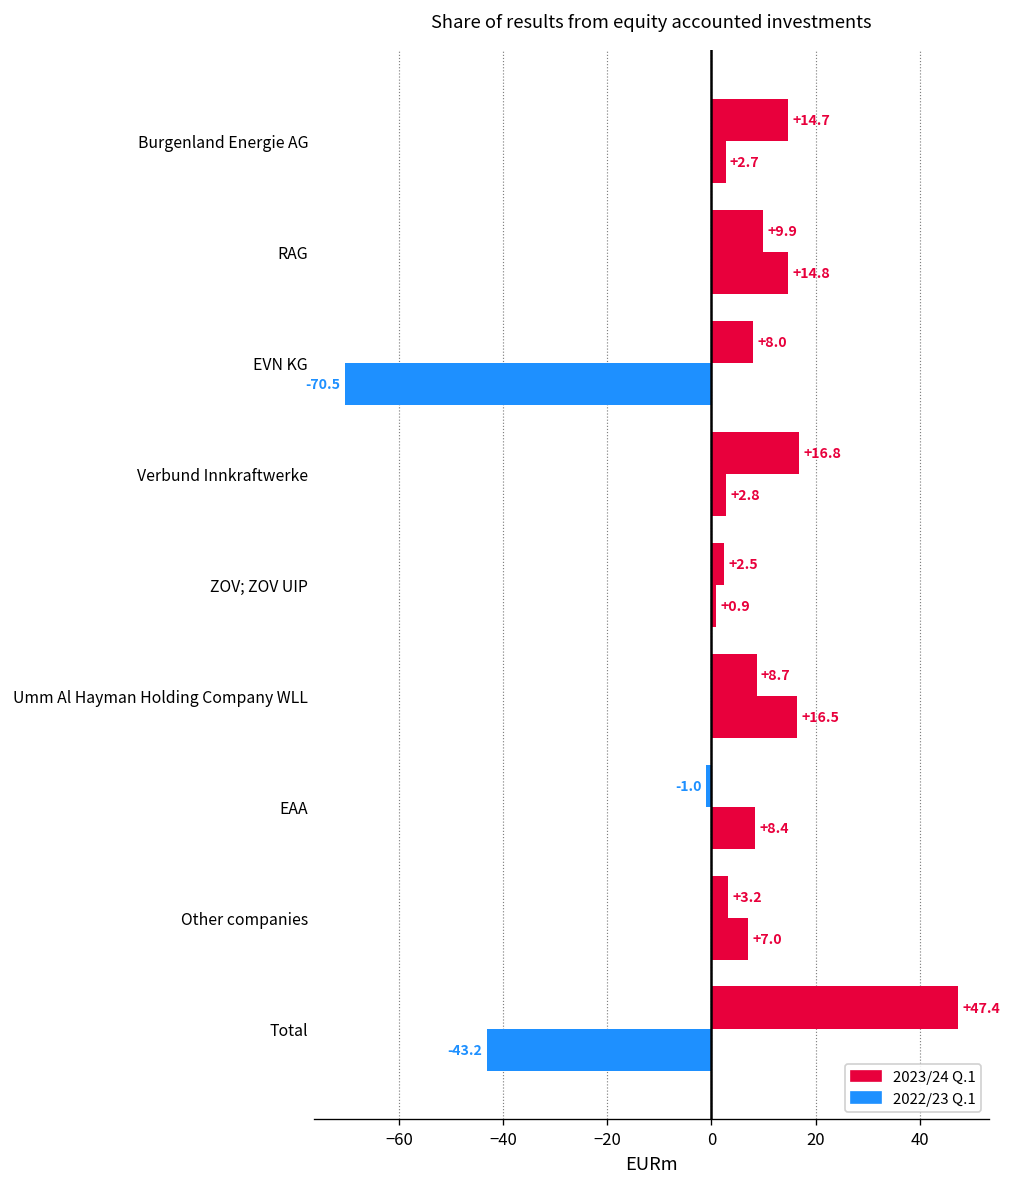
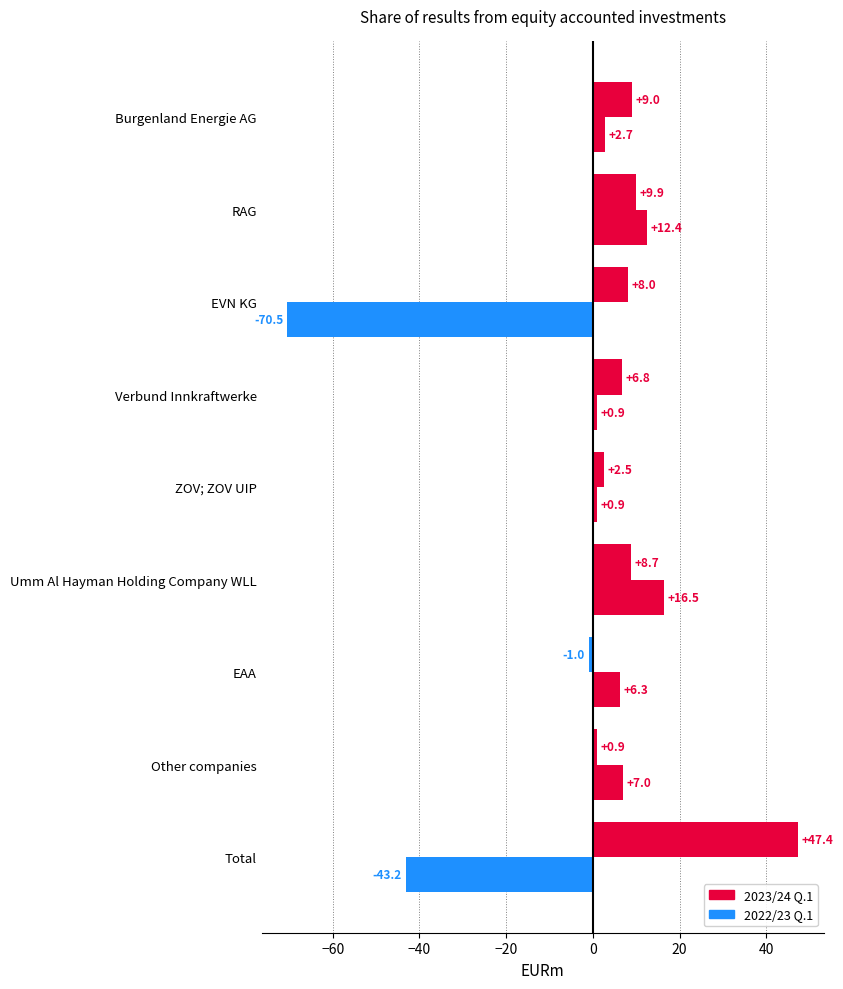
  {
    "2023/24 Q.1": {
-     "Burgenland Energie AG": "+14.7",
+     "Burgenland Energie AG": "+9.0",
      "RAG": "+9.9",
      "EVN KG": "+8.0",
-     "Verbund Innkraftwerke": "+16.8",
+     "Verbund Innkraftwerke": "+6.8",
      "ZOV; ZOV UIP": "+2.5",
      "Umm Al Hayman Holding Company WLL": "+8.7",
      "EAA": "-1.0",
-     "Other companies": "+3.2",
+     "Other companies": "+0.9",
      "Total": "+47.4"
    },
    "2022/23 Q.1": {
      "Burgenland Energie AG": "+2.7",
-     "RAG": "+14.8",
+     "RAG": "+12.4",
      "EVN KG": "-70.5",
-     "Verbund Innkraftwerke": "+2.8",
+     "Verbund Innkraftwerke": "+0.9",
      "ZOV; ZOV UIP": "+0.9",
      "Umm Al Hayman Holding Company WLL": "+16.5",
-     "EAA": "+8.4",
+     "EAA": "+6.3",
      "Other companies": "+7.0",
      "Total": "-43.2"
    }
  }
